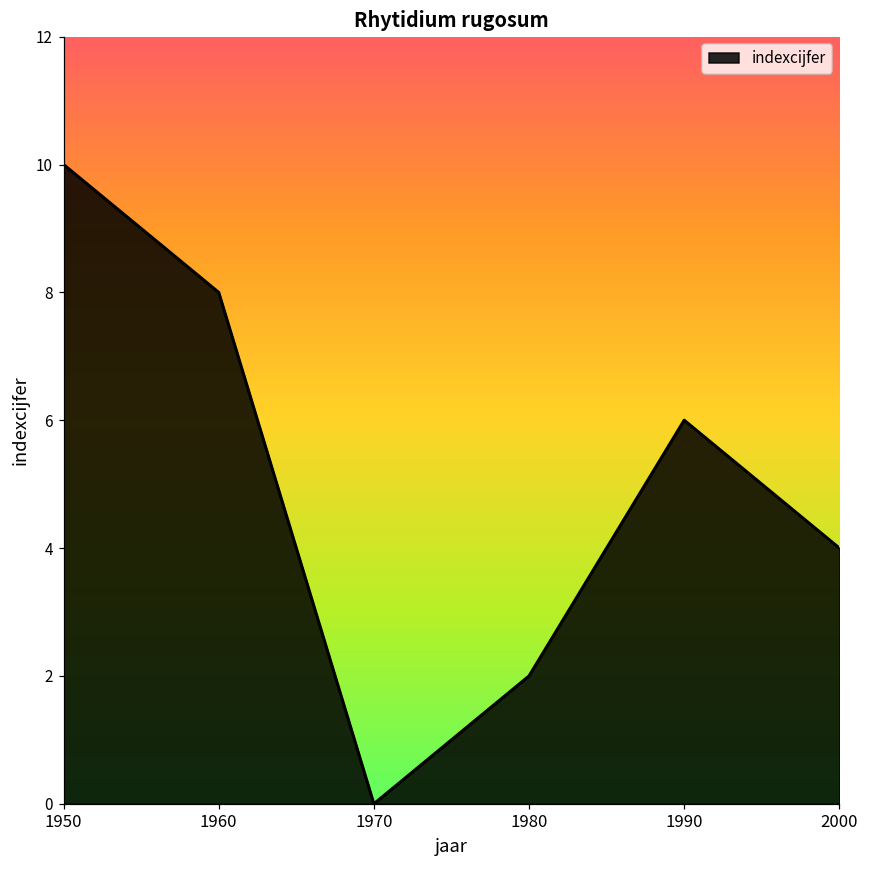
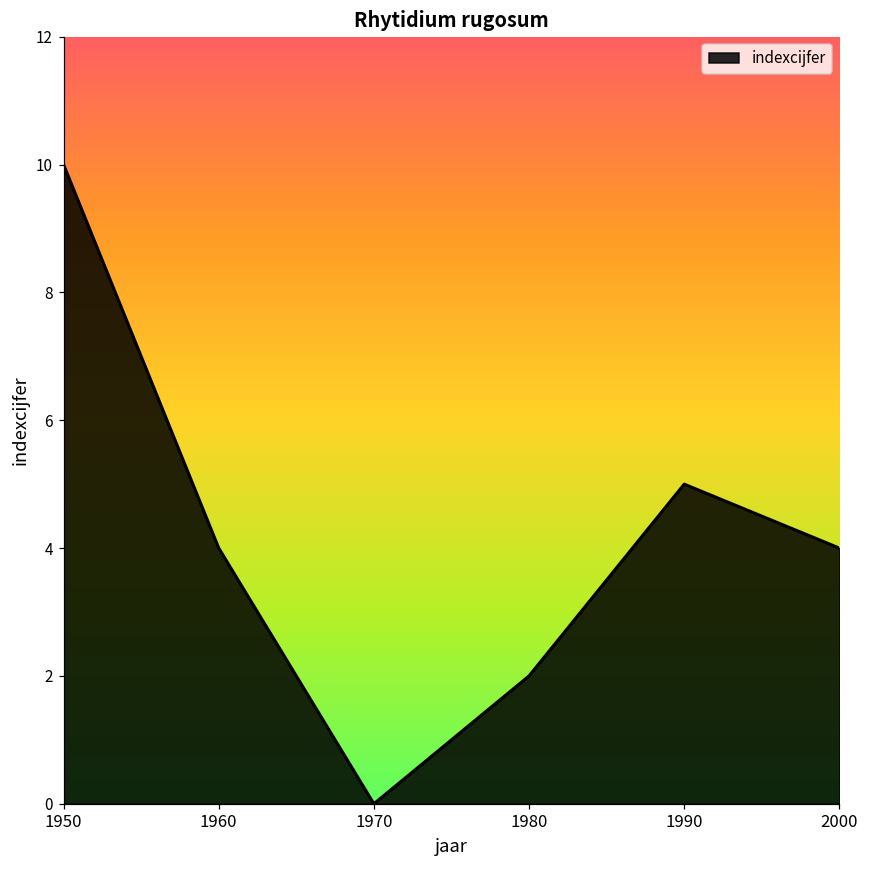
  {
    "1950": 10,
-   "1960": 8,
+   "1960": 4,
    "1970": 0,
    "1980": 2,
-   "1990": 6,
+   "1990": 5,
    "2000": 4
  }
